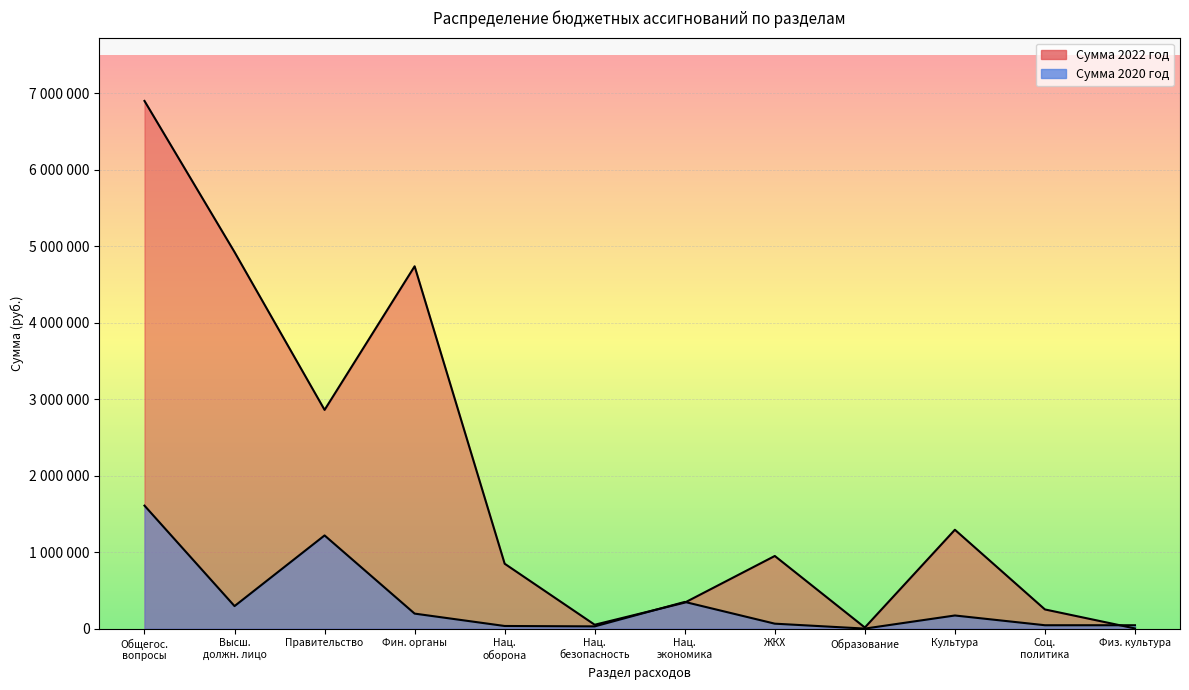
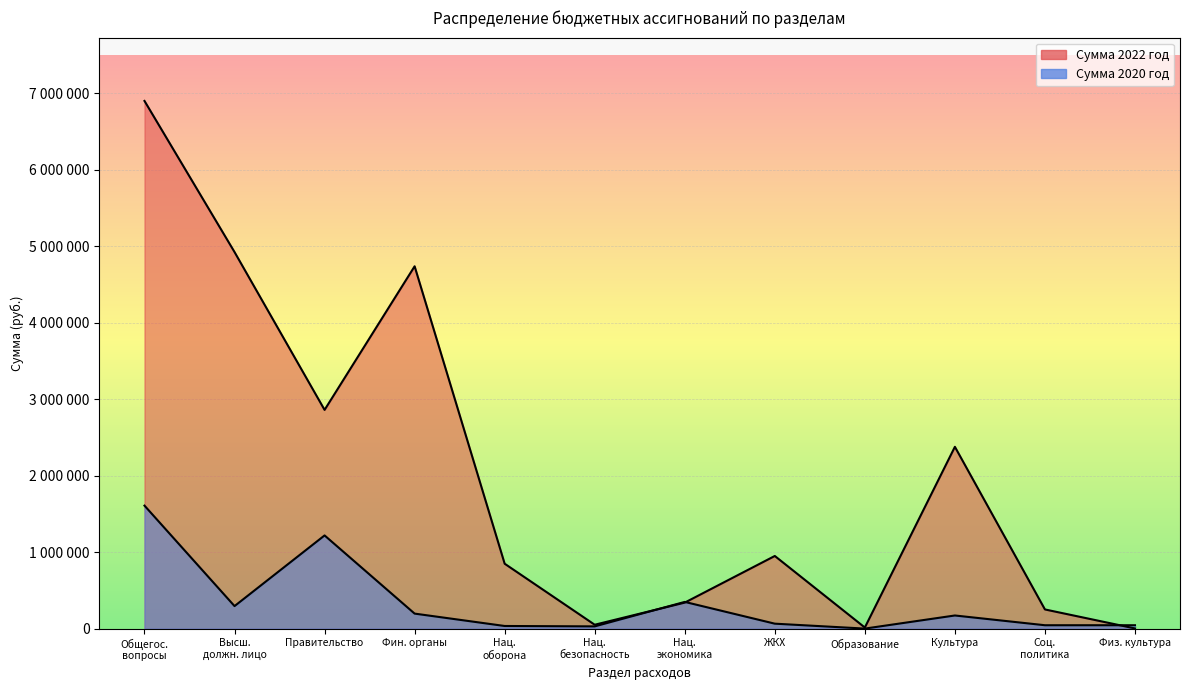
  {
    "Сумма 2022 год": {
      "Общегос. вопросы": 6900000,
      "Высш. должн. лицо": 4900000,
      "Правительство": 2900000,
      "Фин. органы": 4700000,
      "Нац. oборона": 800000,
      "ЖКХ": 1000000,
-     "Культура": 1300000,
+     "Культура": 2400000,
      "Соц. политика": 300000,
      "Физ. культура": 0
    },
    "Сумма 2020 год": {
      "Общегос. вопросы": 1600000,
      "Высш. должн. лицо": 300000,
      "Правительство": 1200000,
      "Фин. органы": 200000,
      "Нац. oборона": 0,
      "ЖКХ": 100000,
      "Культура": 200000,
      "Соц. политика": 0,
      "Физ. культура": 0
    }
  }
